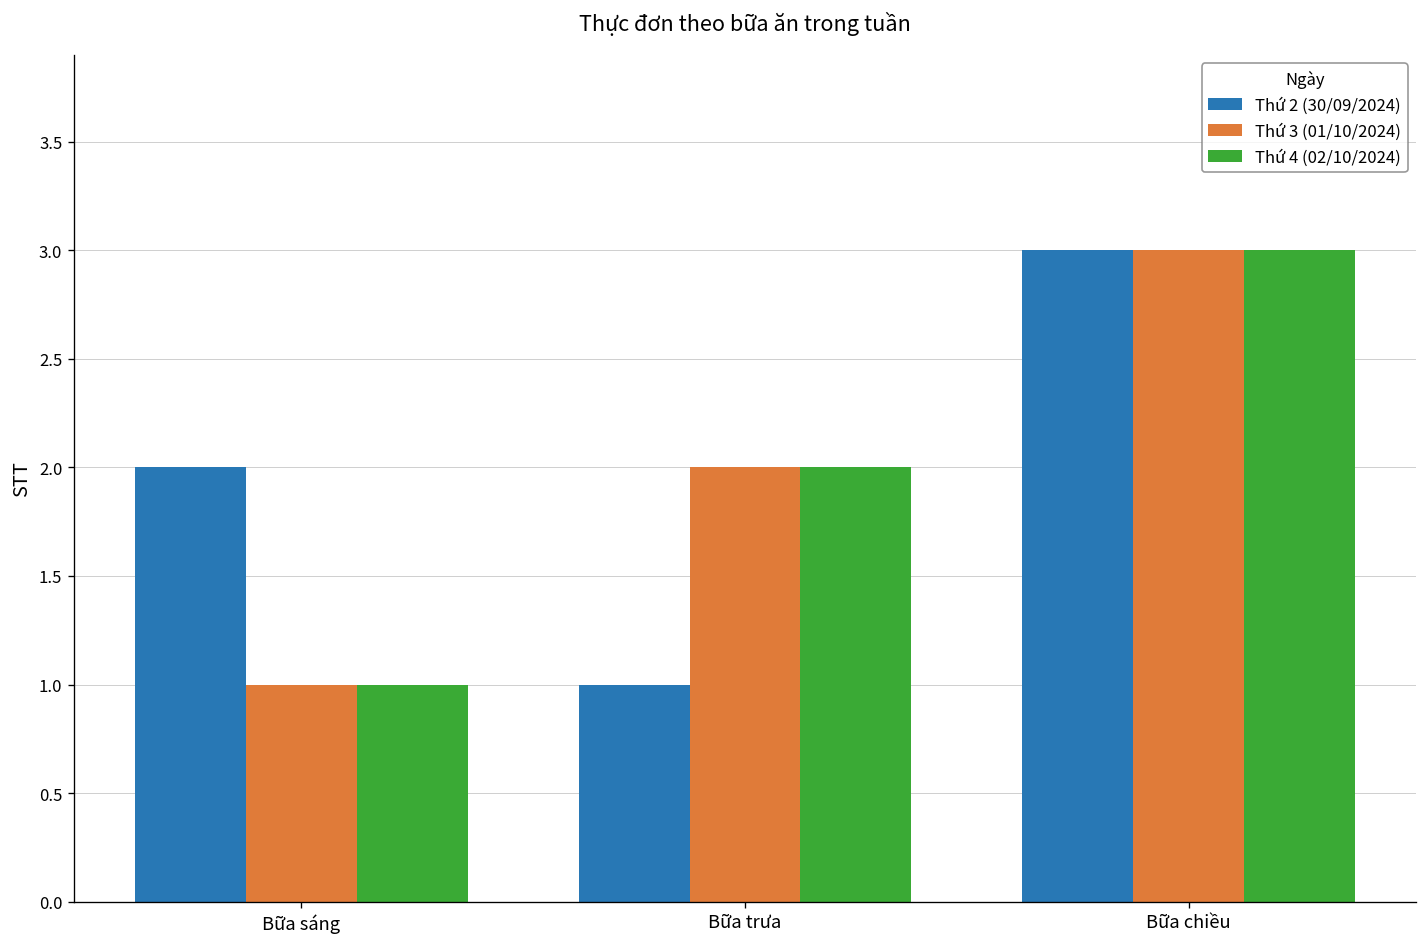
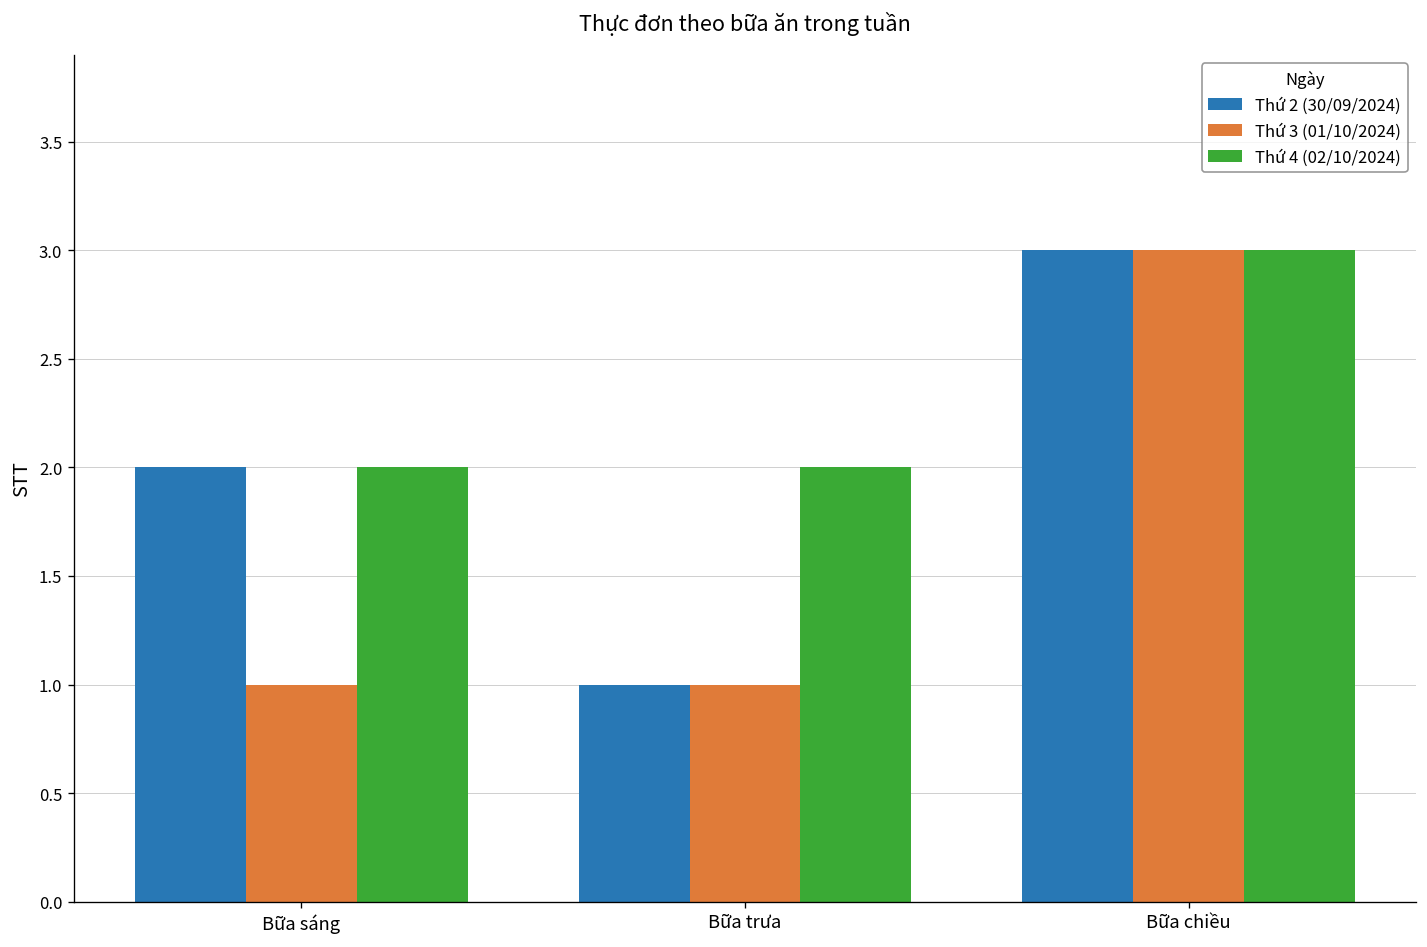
  {
    "Thứ 2 (30/09/2024)": {
      "Bữa sáng": 2,
      "Bữa trưa": 1,
      "Bữa chiều": 3
    },
    "Thứ 3 (01/10/2024)": {
      "Bữa sáng": 1,
-     "Bữa trưa": 2,
+     "Bữa trưa": 1,
      "Bữa chiều": 3
    },
    "Thứ 4 (02/10/2024)": {
-     "Bữa sáng": 1,
+     "Bữa sáng": 2,
      "Bữa trưa": 2,
      "Bữa chiều": 3
    }
  }
